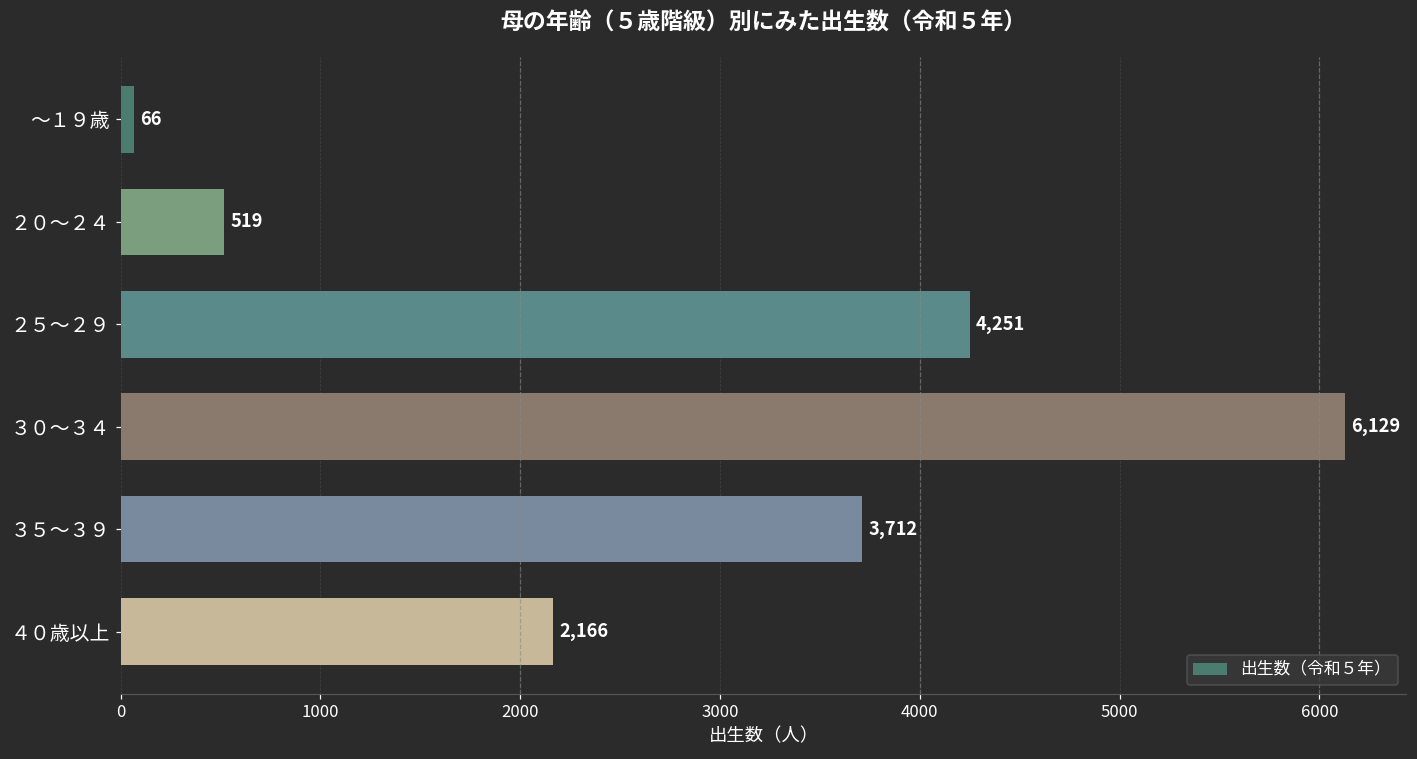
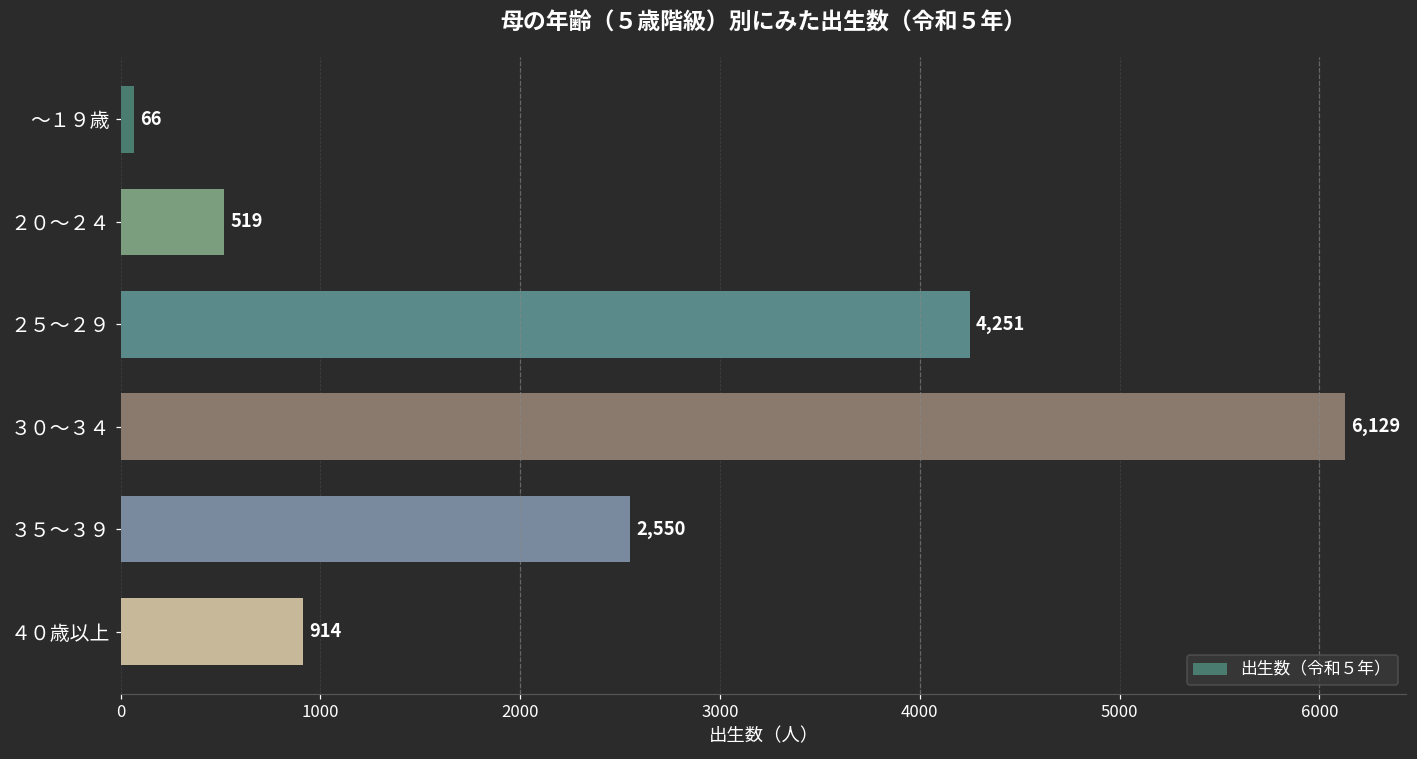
  {
    "～１９歳": "66",
    "２０～２４": "519",
    "２５～２９": "4,251",
    "３０～３４": "6,129",
-   "３５～３９": "3,712",
-   "４０歳以上": "2,166"
+   "３５～３９": "2,550",
+   "４０歳以上": "914"
  }
